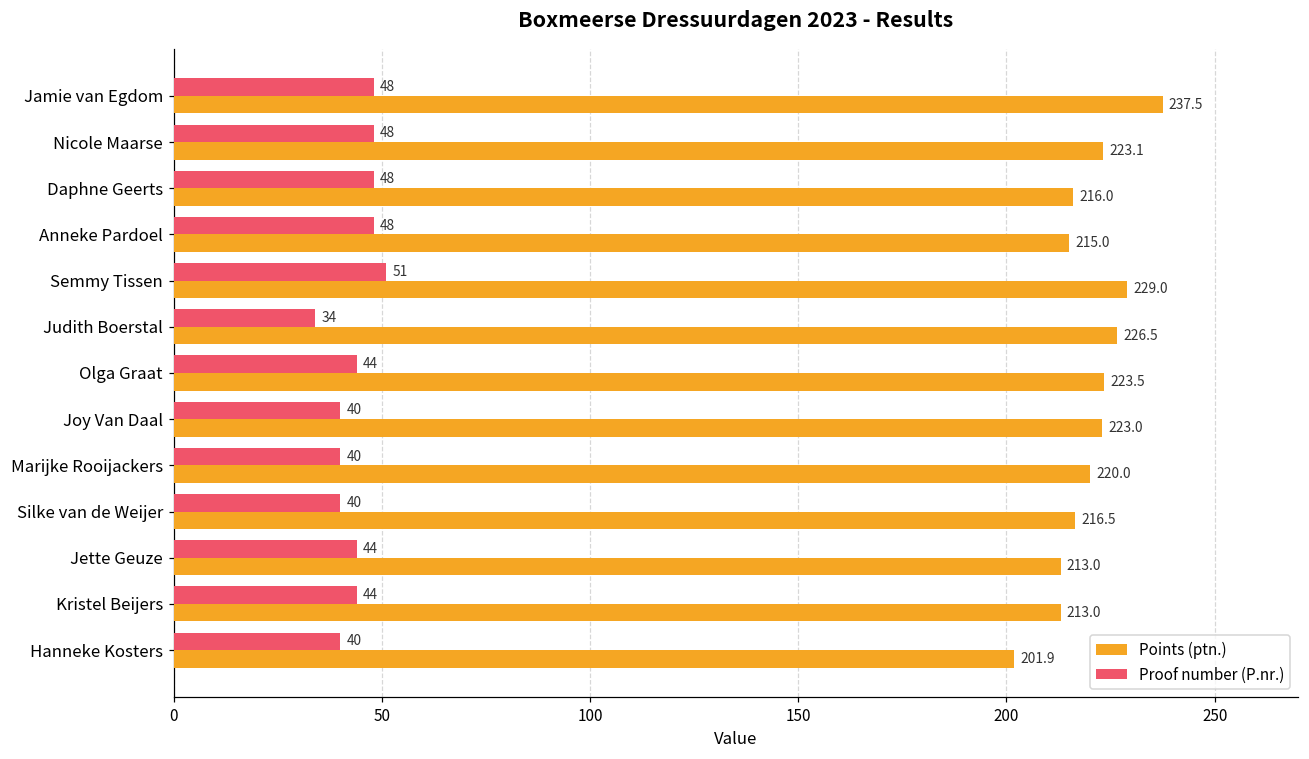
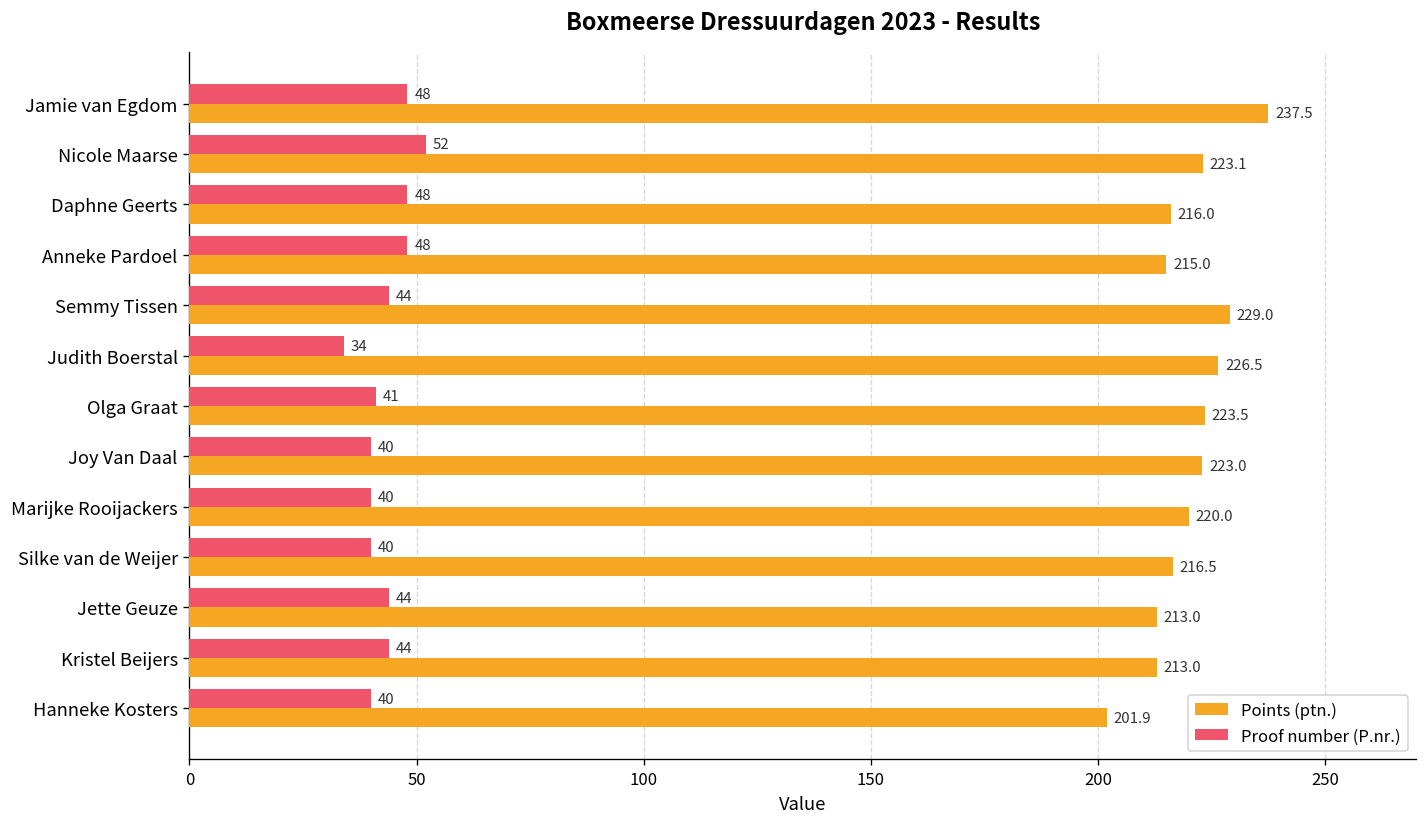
  {
    "Points (ptn.)": {
      "Jamie van Egdom": 237.5,
      "Nicole Maarse": 223.1,
      "Daphne Geerts": 216.0,
      "Anneke Pardoel": 215.0,
      "Semmy Tissen": 229.0,
      "Judith Boerstal": 226.5,
      "Olga Graat": 223.5,
      "Joy Van Daal": 223.0,
      "Marijke Rooijackers": 220.0,
      "Silke van de Weijer": 216.5,
      "Jette Geuze": 213.0,
      "Kristel Beijers": 213.0,
      "Hanneke Kosters": 201.9
    },
    "Proof number (P.nr.)": {
      "Jamie van Egdom": 48,
-     "Nicole Maarse": 48,
+     "Nicole Maarse": 52,
      "Daphne Geerts": 48,
      "Anneke Pardoel": 48,
-     "Semmy Tissen": 51,
+     "Semmy Tissen": 44,
      "Judith Boerstal": 34,
-     "Olga Graat": 44,
+     "Olga Graat": 41,
      "Joy Van Daal": 40,
      "Marijke Rooijackers": 40,
      "Silke van de Weijer": 40,
      "Jette Geuze": 44,
      "Kristel Beijers": 44,
      "Hanneke Kosters": 40
    }
  }
